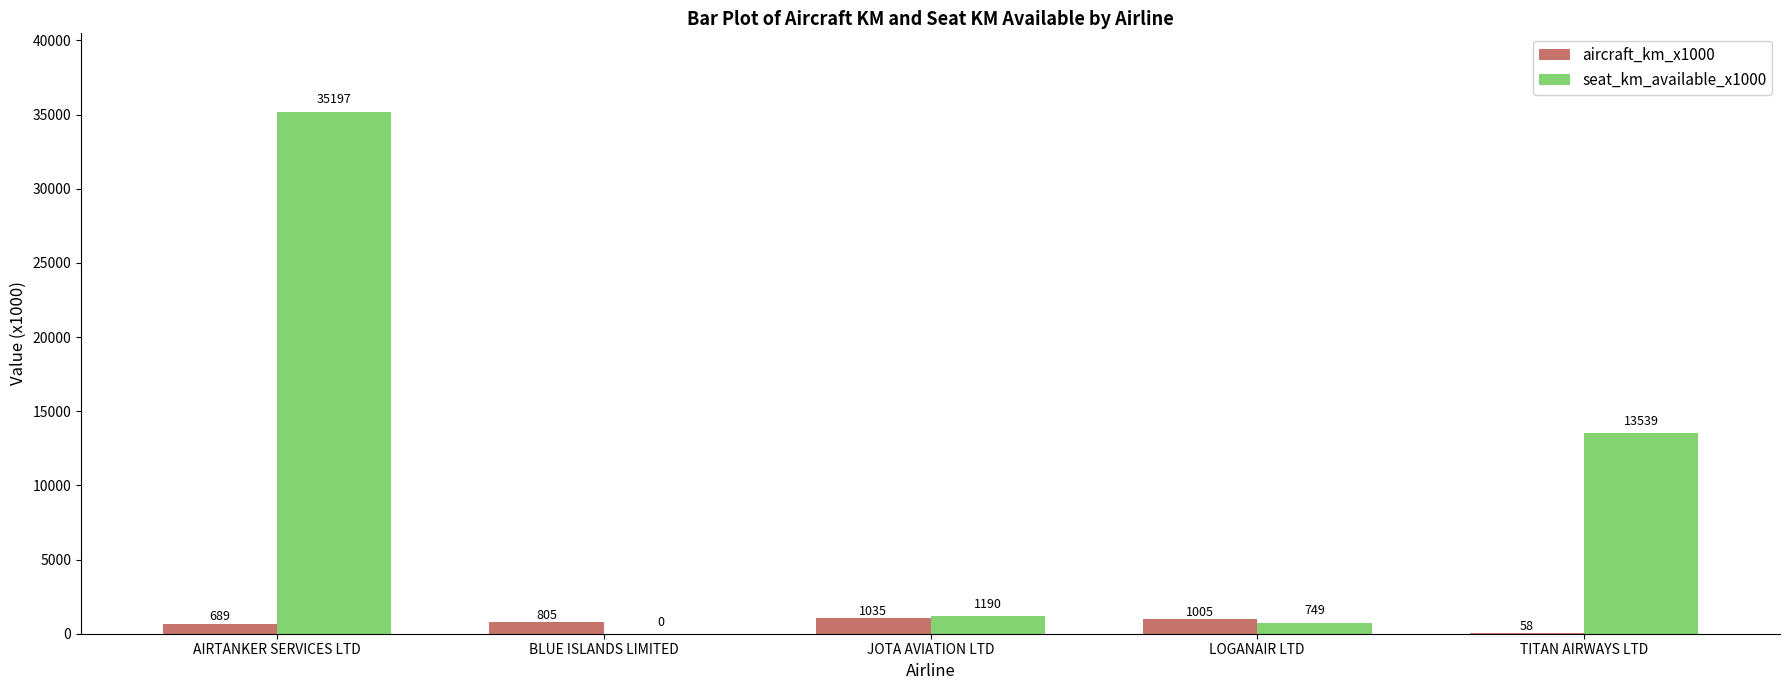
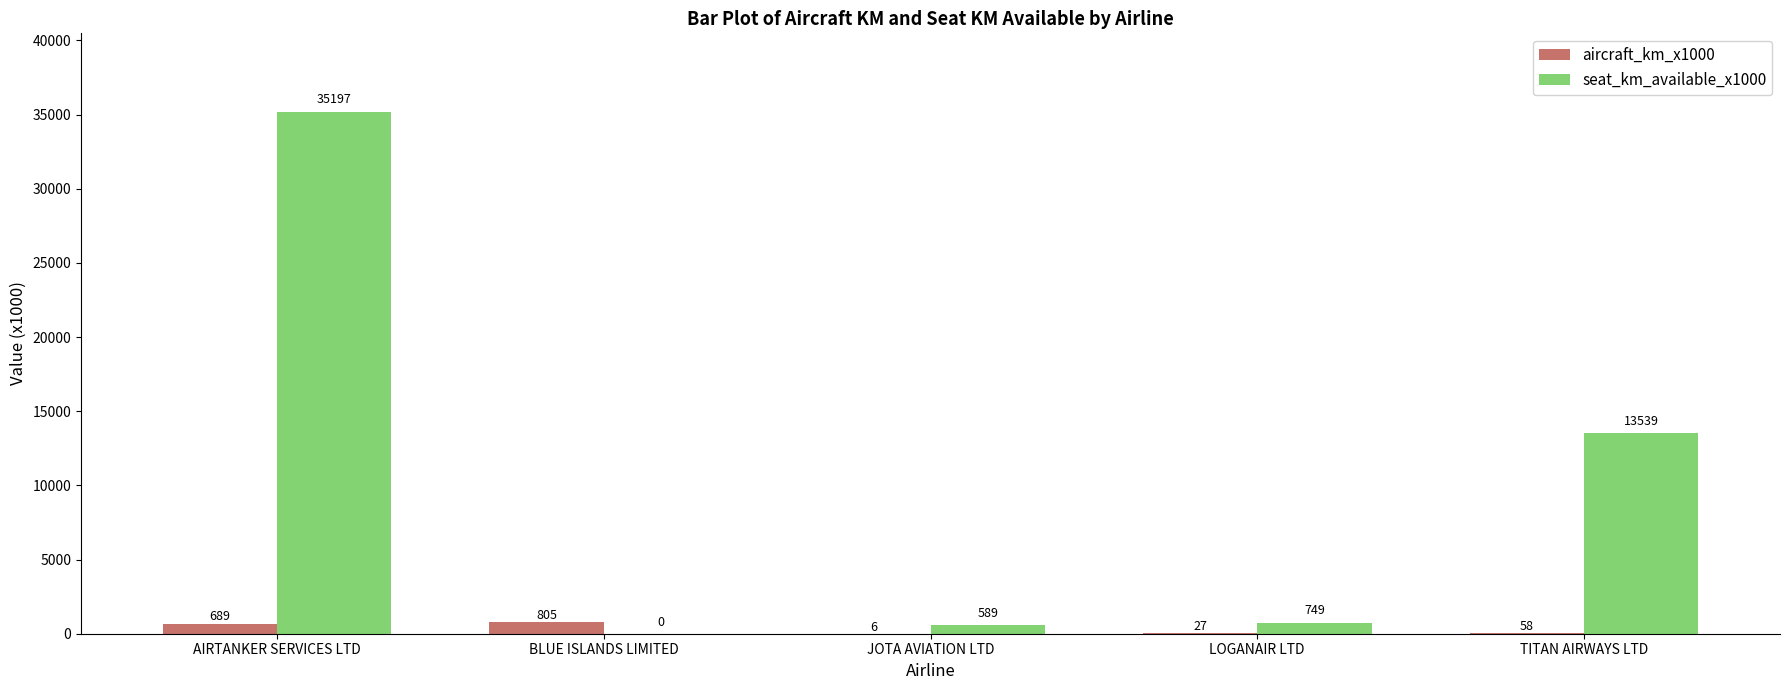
  {
    "aircraft_km_x1000": {
      "AIRTANKER SERVICES LTD": 689,
      "BLUE ISLANDS LIMITED": 805,
-     "JOTA AVIATION LTD": 1035,
-     "LOGANAIR LTD": 1005,
+     "JOTA AVIATION LTD": 6,
+     "LOGANAIR LTD": 27,
      "TITAN AIRWAYS LTD": 58
    },
    "seat_km_available_x1000": {
      "AIRTANKER SERVICES LTD": 35197,
      "BLUE ISLANDS LIMITED": 0,
-     "JOTA AVIATION LTD": 1190,
+     "JOTA AVIATION LTD": 589,
      "LOGANAIR LTD": 749,
      "TITAN AIRWAYS LTD": 13539
    }
  }
